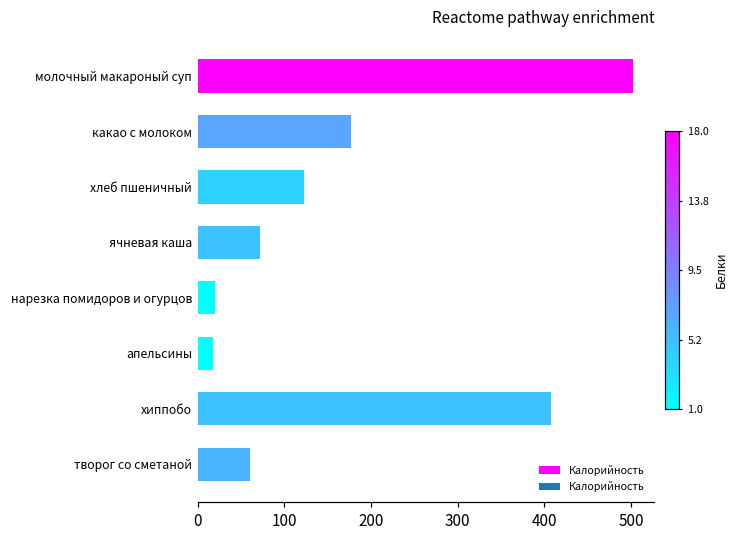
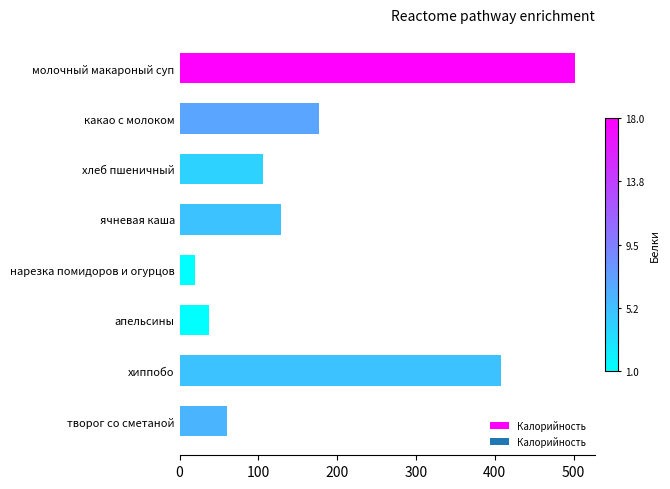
  {
    "молочный макароный суп": 500,
    "какао с молоком": 180,
-   "хлеб пшеничный": 120,
-   "ячневая каша": 70,
+   "хлеб пшеничный": 110,
+   "ячневая каша": 130,
    "нарезка помидоров и огурцов": 20,
-   "апельсины": 20,
+   "апельсины": 40,
    "хиппобо": 410,
    "творог со сметаной": 60
  }
